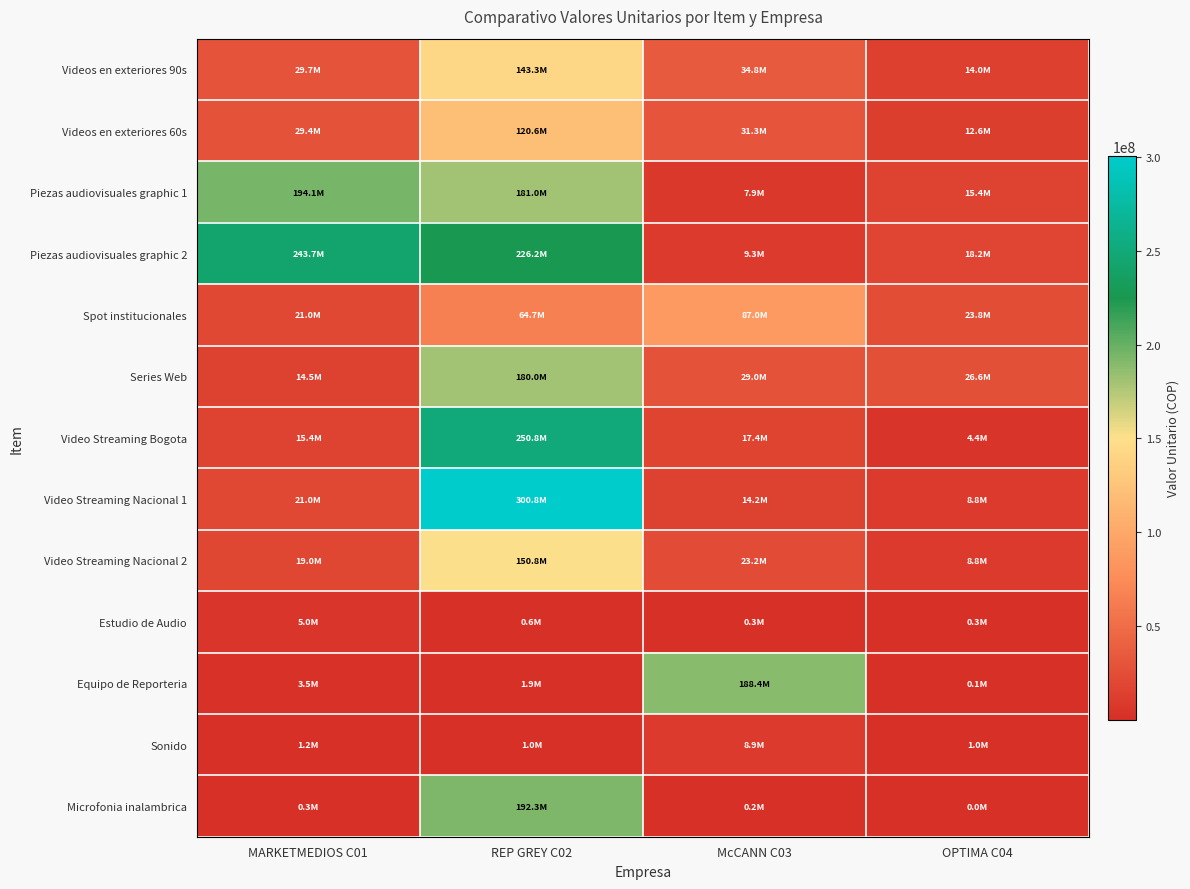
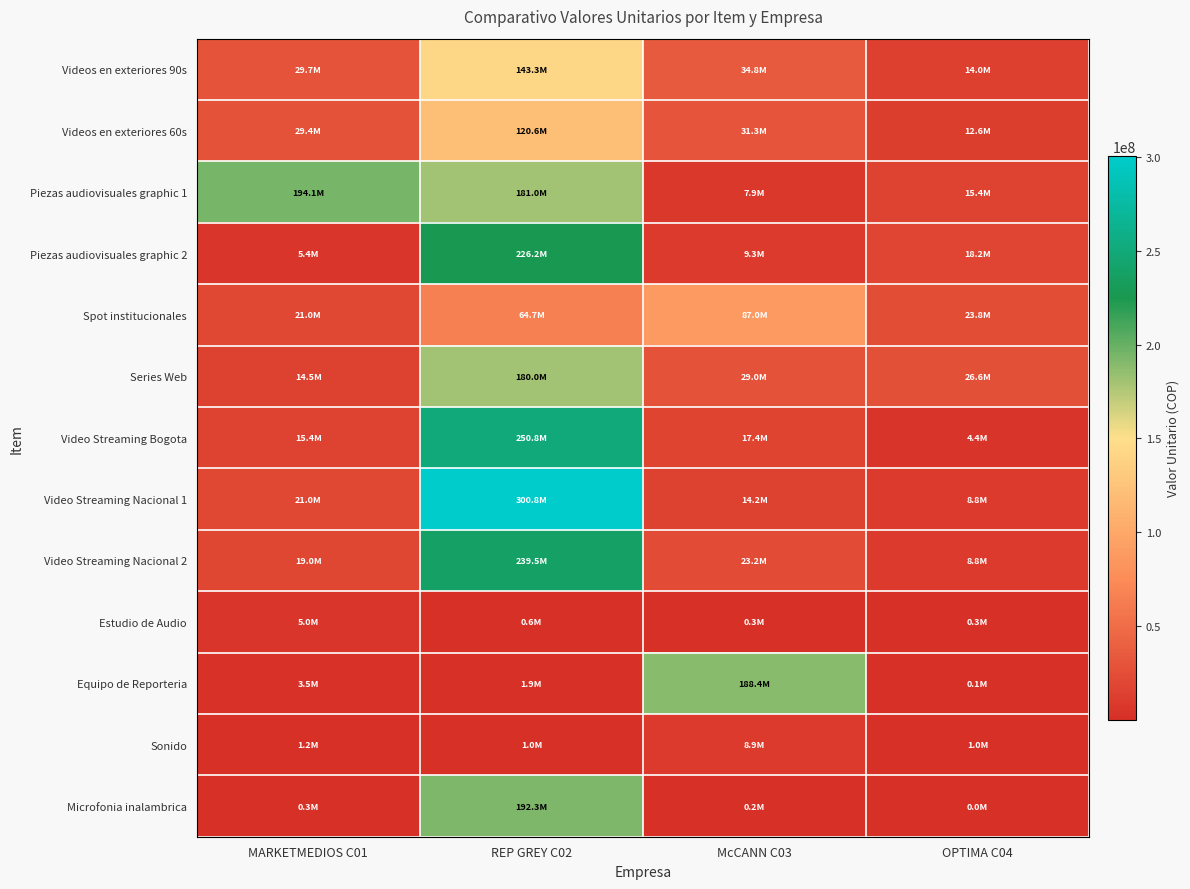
  {
    "Videos en exteriores 90s": {
      "MARKETMEDIOS C01": "29.7M",
      "REP GREY C02": "143.3M",
      "McCANN C03": "34.8M",
      "OPTIMA C04": "14.0M"
    },
    "Videos en exteriores 60s": {
      "MARKETMEDIOS C01": "29.4M",
      "REP GREY C02": "120.6M",
      "McCANN C03": "31.3M",
      "OPTIMA C04": "12.6M"
    },
    "Piezas audiovisuales graphic 1": {
      "MARKETMEDIOS C01": "194.1M",
      "REP GREY C02": "181.0M",
      "McCANN C03": "7.9M",
      "OPTIMA C04": "15.4M"
    },
    "Piezas audiovisuales graphic 2": {
-     "MARKETMEDIOS C01": "243.7M",
+     "MARKETMEDIOS C01": "5.4M",
      "REP GREY C02": "226.2M",
      "McCANN C03": "9.3M",
      "OPTIMA C04": "18.2M"
    },
    "Spot institucionales": {
      "MARKETMEDIOS C01": "21.0M",
      "REP GREY C02": "64.7M",
      "McCANN C03": "87.0M",
      "OPTIMA C04": "23.8M"
    },
    "Series Web": {
      "MARKETMEDIOS C01": "14.5M",
      "REP GREY C02": "180.0M",
      "McCANN C03": "29.0M",
      "OPTIMA C04": "26.6M"
    },
    "Video Streaming Bogota": {
      "MARKETMEDIOS C01": "15.4M",
      "REP GREY C02": "250.8M",
      "McCANN C03": "17.4M",
      "OPTIMA C04": "4.4M"
    },
    "Video Streaming Nacional 1": {
      "MARKETMEDIOS C01": "21.0M",
      "REP GREY C02": "300.8M",
      "McCANN C03": "14.2M",
      "OPTIMA C04": "8.8M"
    },
    "Video Streaming Nacional 2": {
      "MARKETMEDIOS C01": "19.0M",
-     "REP GREY C02": "150.8M",
+     "REP GREY C02": "239.5M",
      "McCANN C03": "23.2M",
      "OPTIMA C04": "8.8M"
    },
    "Estudio de Audio": {
      "MARKETMEDIOS C01": "5.0M",
      "REP GREY C02": "0.6M",
      "McCANN C03": "0.3M",
      "OPTIMA C04": "0.3M"
    },
    "Equipo de Reporteria": {
      "MARKETMEDIOS C01": "3.5M",
      "REP GREY C02": "1.9M",
      "McCANN C03": "188.4M",
      "OPTIMA C04": "0.1M"
    },
    "Sonido": {
      "MARKETMEDIOS C01": "1.2M",
      "REP GREY C02": "1.0M",
      "McCANN C03": "8.9M",
      "OPTIMA C04": "1.0M"
    },
    "Microfonia inalambrica": {
      "MARKETMEDIOS C01": "0.3M",
      "REP GREY C02": "192.3M",
      "McCANN C03": "0.2M",
      "OPTIMA C04": "0.0M"
    }
  }
